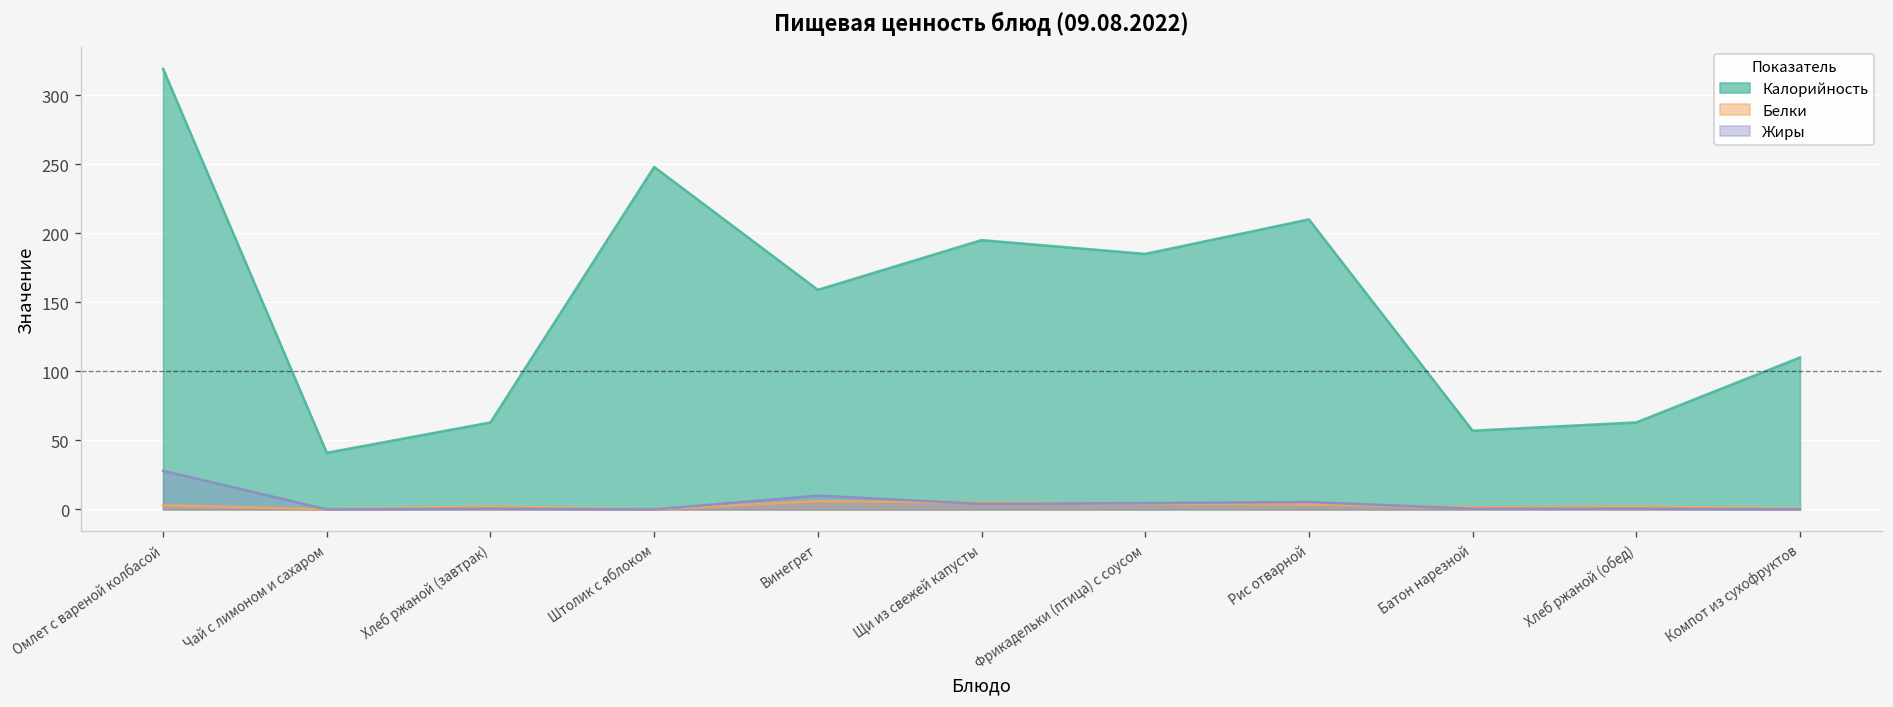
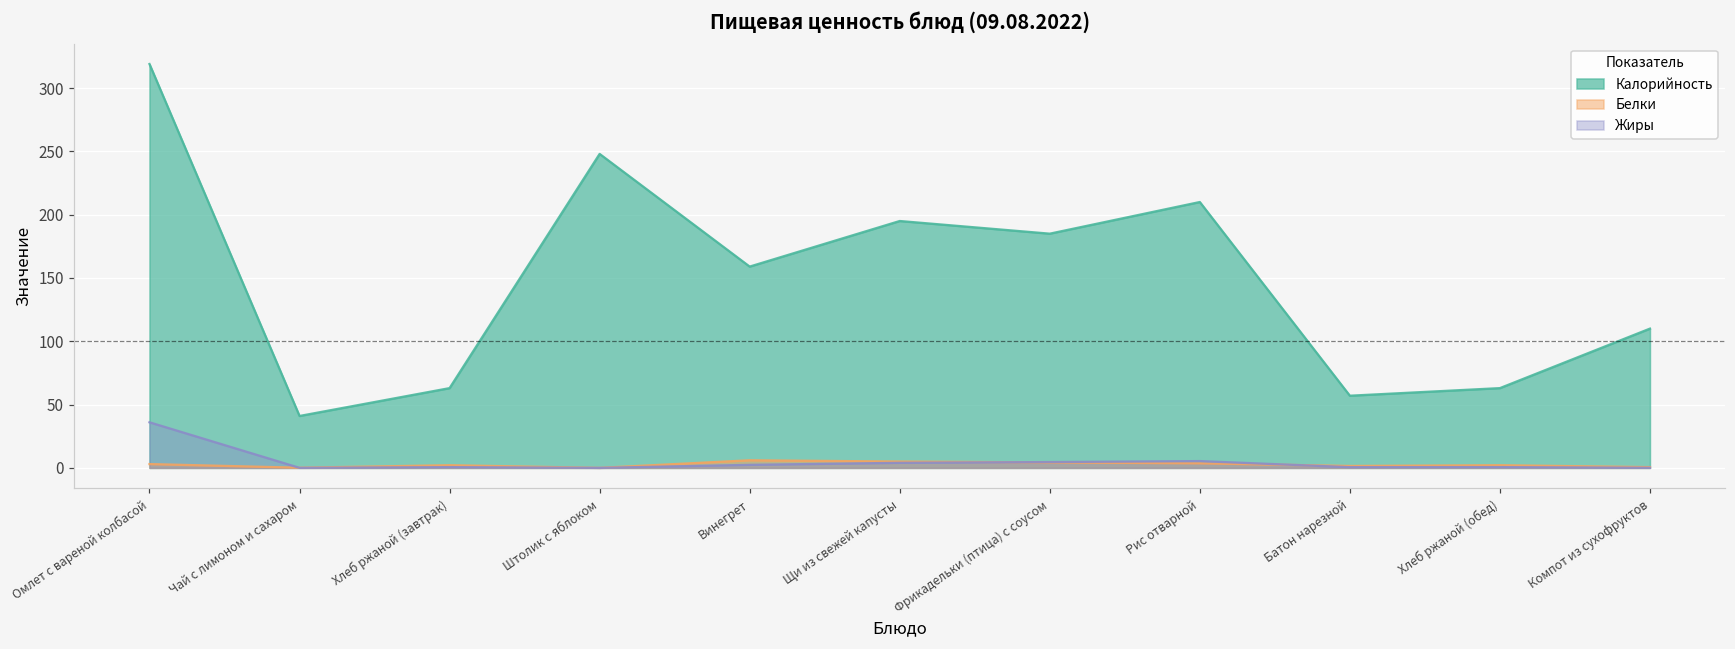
  {
    "Калорийность": {
      "Омлет с вареной колбасой": 319,
      "Чай с лимоном и сахаром": 41,
      "Хлеб ржаной (завтрак)": 63,
      "Штолик с яблоком": 248,
      "Винегрет": 159,
      "Щи из свежей капусты": 195,
      "Фрикадельки (птица) с соусом": 185,
      "Рис отварной": 210,
      "Батон нарезной": 57,
      "Хлеб ржаной (обед)": 63,
      "Компот из сухофруктов": 110
    },
    "Белки": {
      "Омлет с вареной колбасой": 3,
      "Винегрет": 6
    },
    "Жиры": {
-     "Омлет с вареной колбасой": 28,
-     "Винегрет": 10
+     "Омлет с вареной колбасой": 36,
+     "Винегрет": 2
    }
  }
